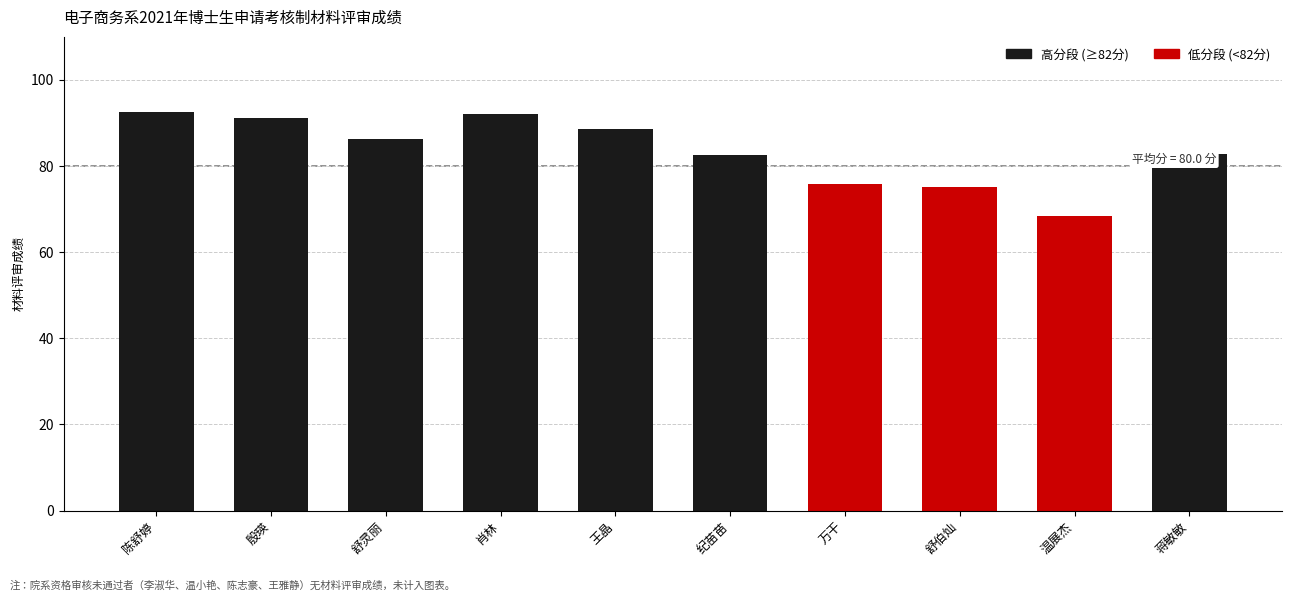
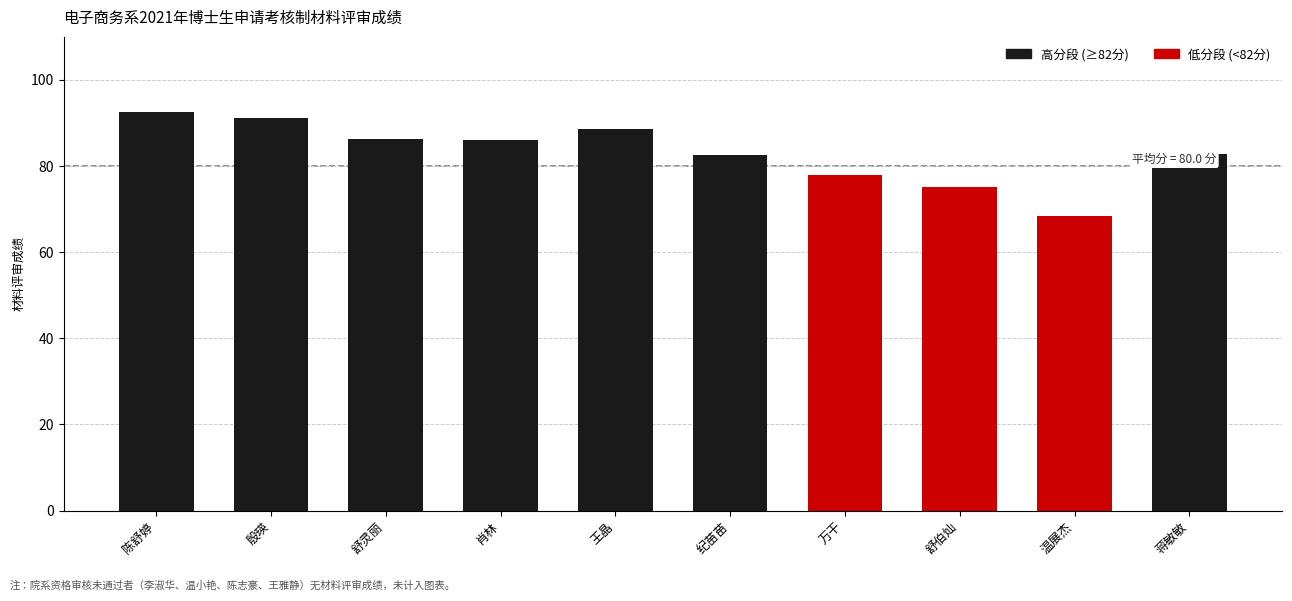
  {
    "陈舒婷": 93,
    "殷瑛": 91,
    "舒灵丽": 86,
-   "肖林": 92,
+   "肖林": 86,
    "王晶": 89,
    "纪苗苗": 83,
-   "万干": 76,
+   "万干": 78,
    "舒伯灿": 75,
    "温展杰": 68
  }
